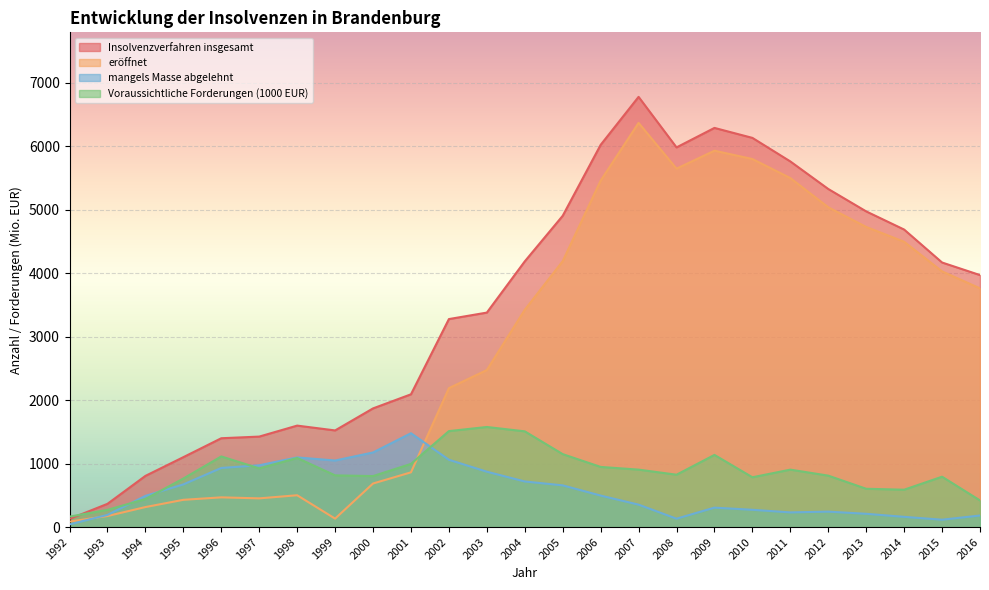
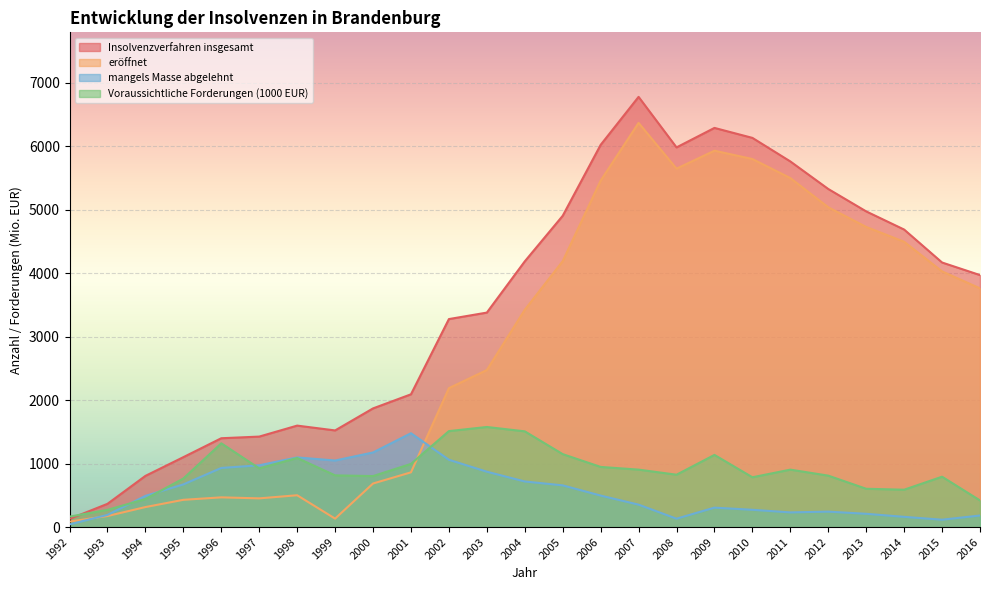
  {
    "Insolvenzverfahren insgesamt": {
      "1993": 400,
      "1994": 800,
      "1995": 1100,
      "1996": 1400,
      "1997": 1400,
      "1998": 1600,
      "1999": 1500,
      "2000": 1900,
      "2001": 2100,
      "2002": 3300,
      "2003": 3400,
      "2004": 4200,
      "2005": 4900,
      "2006": 6000,
      "2007": 6800,
      "2008": 6000,
      "2009": 6300,
      "2010": 6100,
      "2011": 5800,
      "2012": 5300,
      "2013": 5000,
      "2014": 4700,
      "2015": 4200,
      "2016": 4000
    },
    "eröffnet": {
      "1992": 100,
      "1994": 300,
      "1995": 400,
      "1996": 500,
      "1997": 500,
      "1998": 500,
      "1999": 100,
      "2000": 700,
      "2001": 900,
      "2002": 2200,
      "2003": 2500,
      "2004": 3400,
      "2005": 4200,
      "2006": 5500,
      "2007": 6400,
      "2008": 5600,
      "2009": 5900,
      "2010": 5800,
      "2011": 5500,
      "2012": 5000,
      "2013": 4700,
      "2014": 4500,
      "2015": 4000,
      "2016": 3800
    },
    "mangels Masse abgelehnt": {
      "1992": 0,
      "1994": 500,
      "1995": 700,
      "1996": 900,
      "1997": 1000,
      "1999": 1000,
      "2000": 1200,
      "2001": 1500,
      "2002": 1100,
      "2003": 900,
      "2004": 700,
      "2005": 700,
      "2006": 500,
      "2007": 400,
      "2008": 100,
      "2009": 300,
      "2010": 300,
      "2011": 200,
      "2012": 200,
      "2013": 200,
      "2014": 200,
      "2015": 100,
      "2016": 200
    },
    "Voraussichtliche Forderungen (1000 EUR)": {
      "1993": 300,
      "1994": 400,
      "1995": 800,
-     "1996": 1100,
+     "1996": 1300,
      "1997": 900,
      "1999": 800,
      "2000": 800,
      "2001": 1000,
      "2002": 1500,
      "2003": 1600,
      "2004": 1500,
      "2005": 1100,
      "2006": 900,
      "2007": 900,
      "2008": 800,
      "2009": 1100,
      "2010": 800,
      "2011": 900,
      "2012": 800,
      "2013": 600,
      "2014": 600,
      "2015": 800,
      "2016": 400
    }
  }
